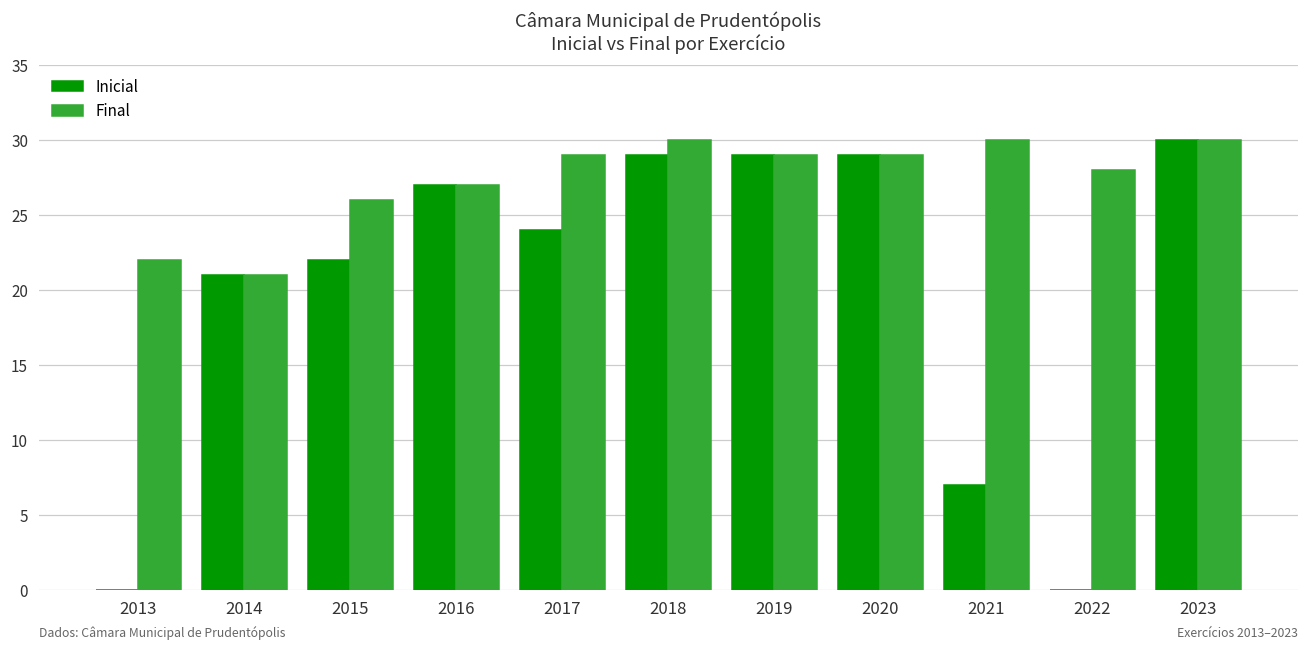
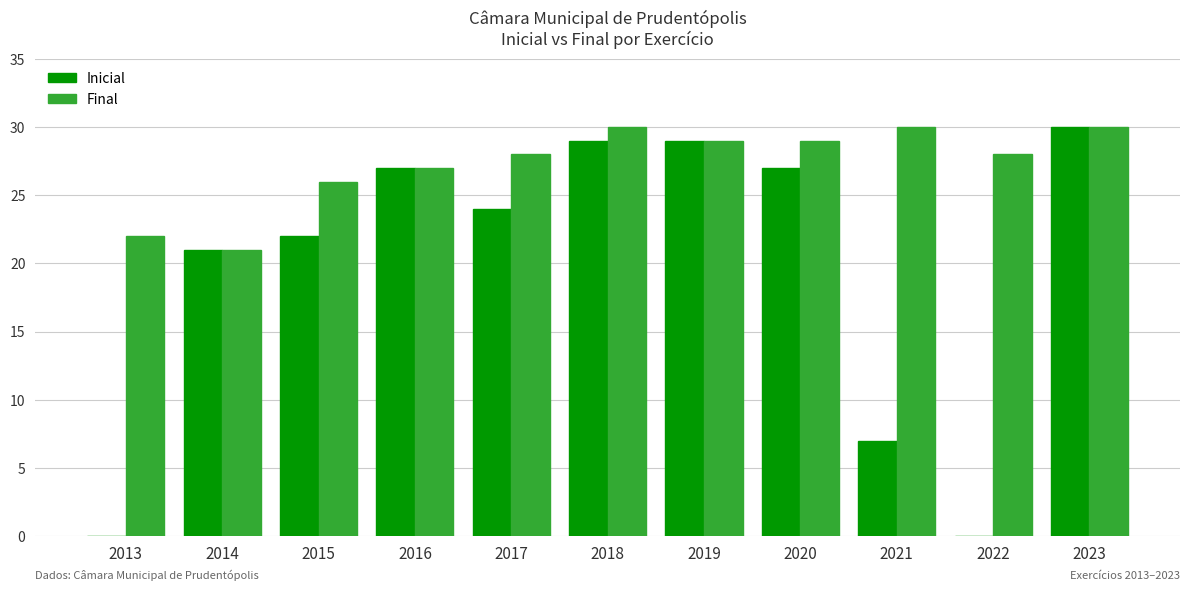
  {
    "Inicial": {
      "2013": 0,
      "2014": 21,
      "2015": 22,
      "2016": 27,
      "2017": 24,
      "2018": 29,
      "2019": 29,
-     "2020": 29,
+     "2020": 27,
      "2021": 7,
      "2022": 0,
      "2023": 30
    },
    "Final": {
      "2013": 22,
      "2014": 21,
      "2015": 26,
      "2016": 27,
-     "2017": 29,
+     "2017": 28,
      "2018": 30,
      "2019": 29,
      "2020": 29,
      "2021": 30,
      "2022": 28,
      "2023": 30
    }
  }
